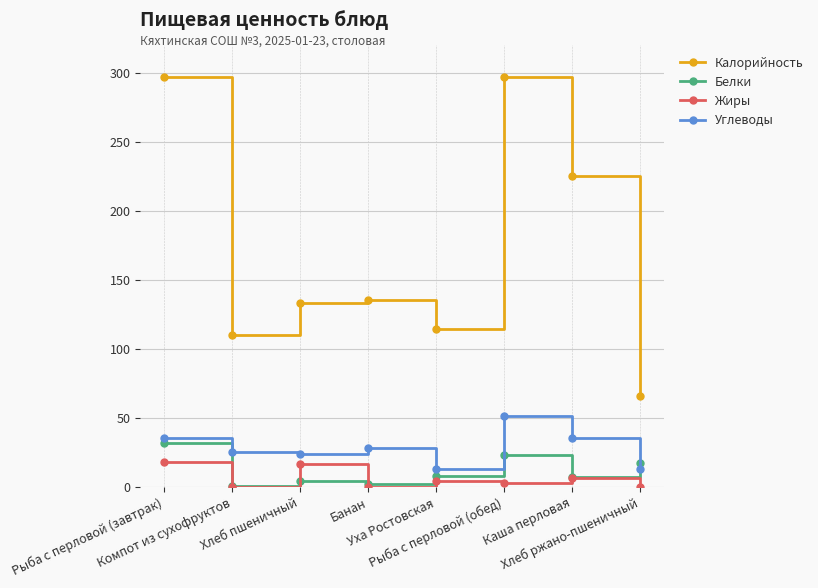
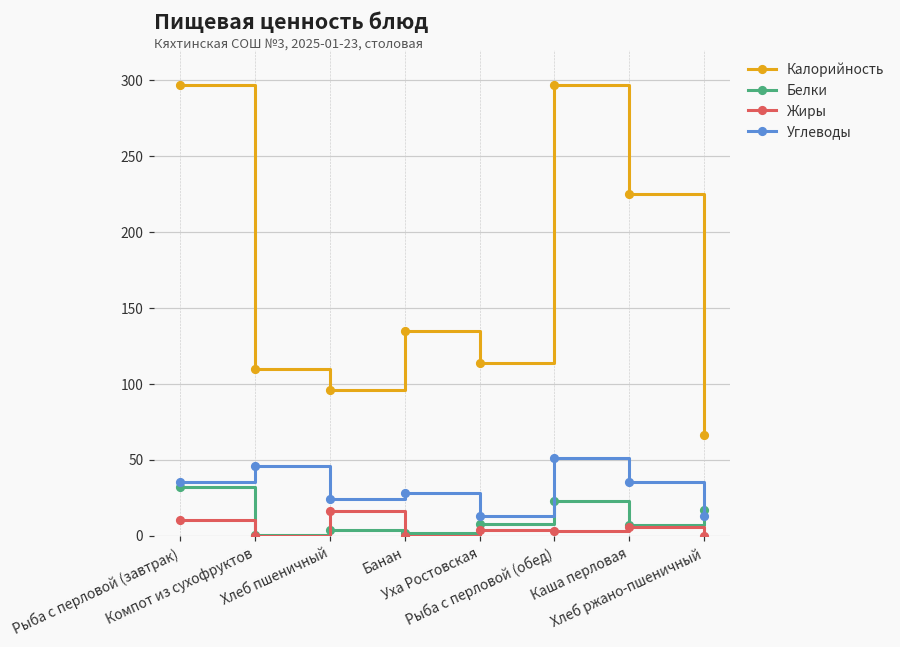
  {
    "Калорийность": {
      "Рыба с перловой (завтрак)": 297,
      "Компот из сухофруктов": 110,
-     "Хлеб пшеничный": 133,
+     "Хлеб пшеничный": 96,
      "Банан": 135,
      "Уха Ростовская": 114,
      "Рыба с перловой (обед)": 297,
      "Каша перловая": 225,
      "Хлеб ржано-пшеничный": 66
    },
    "Белки": {
      "Рыба с перловой (завтрак)": 32,
      "Хлеб пшеничный": 4,
      "Банан": 2,
      "Уха Ростовская": 8,
      "Рыба с перловой (обед)": 23,
      "Хлеб ржано-пшеничный": 17
    },
    "Жиры": {
-     "Рыба с перловой (завтрак)": 18,
+     "Рыба с перловой (завтрак)": 10,
      "Хлеб пшеничный": 16,
      "Банан": 0,
      "Уха Ростовская": 4,
      "Рыба с перловой (обед)": 3,
      "Хлеб ржано-пшеничный": 0
    },
    "Углеводы": {
      "Рыба с перловой (завтрак)": 35,
-     "Компот из сухофруктов": 25,
+     "Компот из сухофруктов": 46,
      "Хлеб пшеничный": 24,
      "Банан": 28,
      "Уха Ростовская": 13,
      "Рыба с перловой (обед)": 51,
      "Каша перловая": 35,
      "Хлеб ржано-пшеничный": 13
    }
  }
